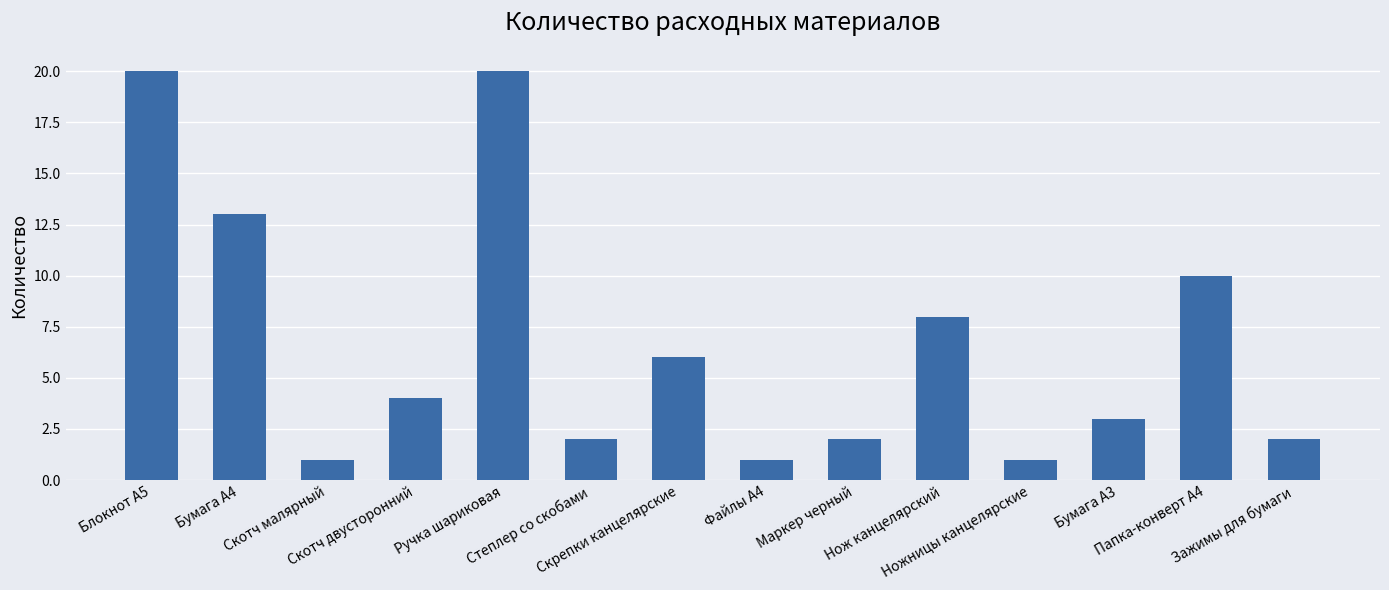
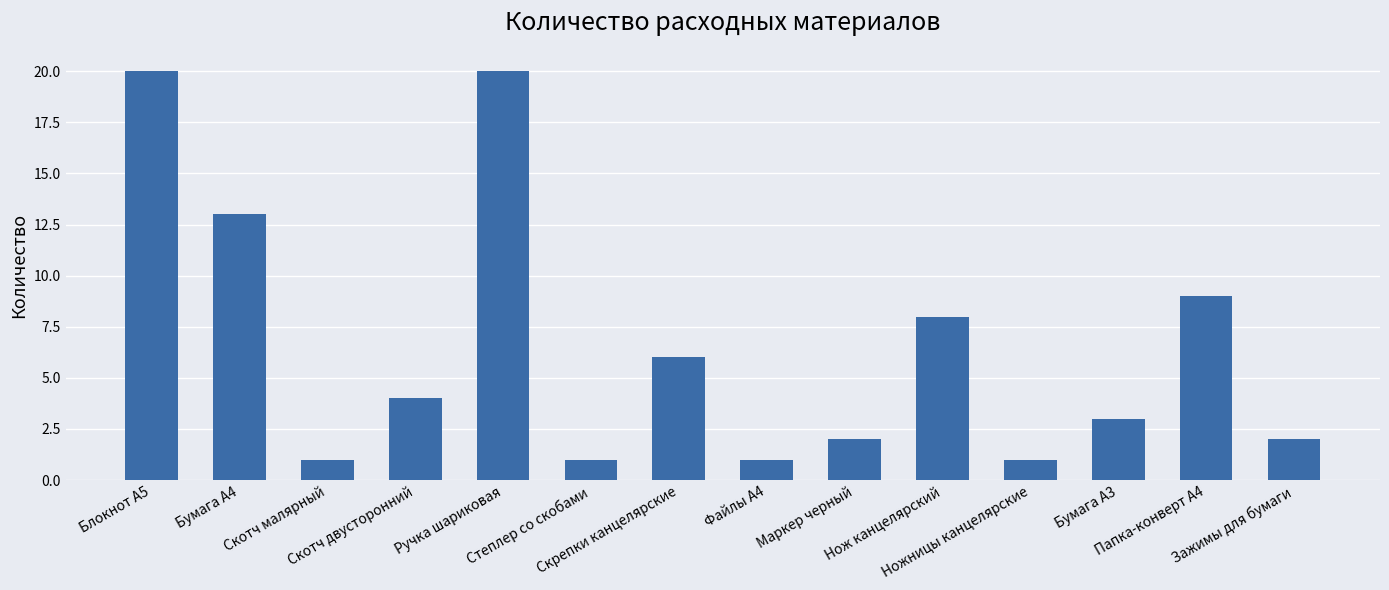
  {
    "Блокнот А5": 20,
    "Бумага А4": 13,
    "Скотч малярный": 1,
    "Скотч двусторонний": 4,
    "Ручка шариковая": 20,
-   "Степлер со скобами": 2,
+   "Степлер со скобами": 1,
    "Скрепки канцелярские": 6,
    "Файлы А4": 1,
    "Маркер черный": 2,
    "Нож канцелярский": 8,
    "Ножницы канцелярские": 1,
    "Бумага А3": 3,
-   "Папка-конверт А4": 10,
+   "Папка-конверт А4": 9,
    "Зажимы для бумаги": 2
  }
